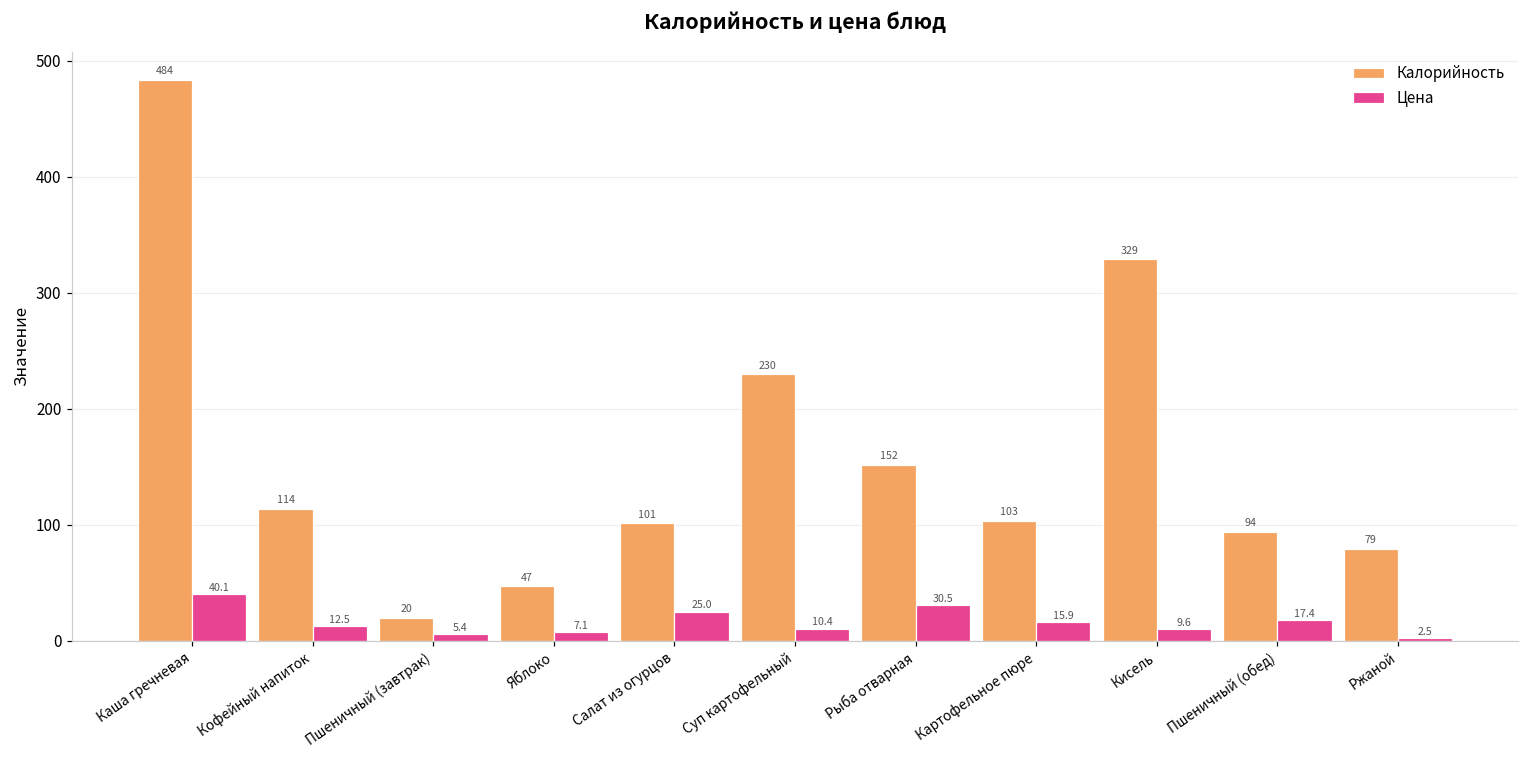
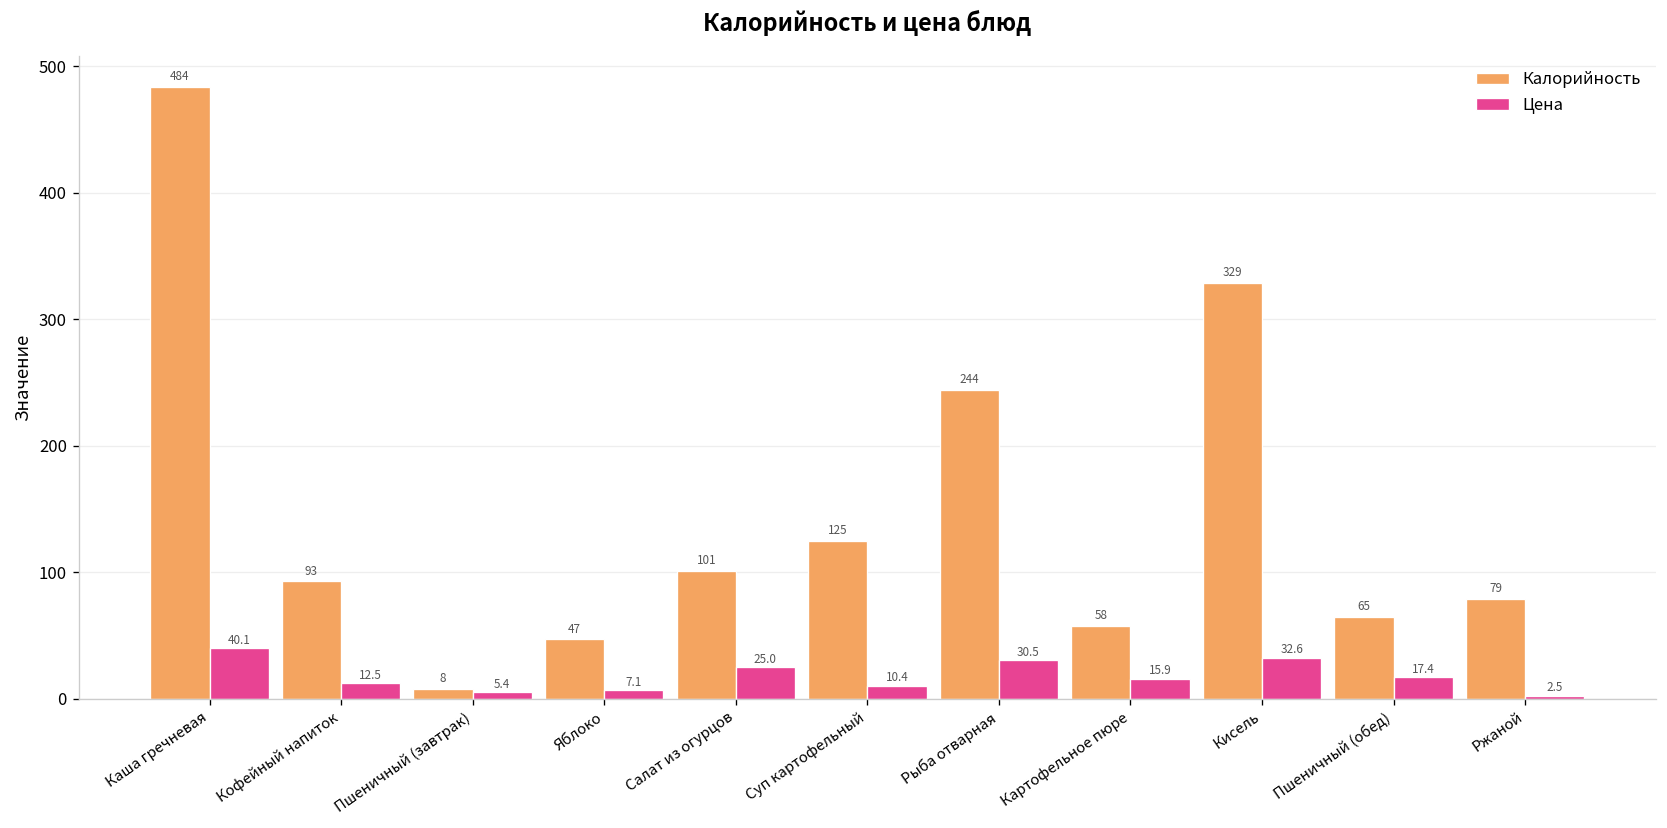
  {
    "Калорийность": {
      "Каша гречневая": 484,
-     "Кофейный напиток": 114,
-     "Пшеничный (завтрак)": 20,
+     "Кофейный напиток": 93,
+     "Пшеничный (завтрак)": 8,
      "Яблоко": 47,
      "Салат из огурцов": 101,
-     "Суп картофельный": 230,
-     "Рыба отварная": 152,
-     "Картофельное пюре": 103,
+     "Суп картофельный": 125,
+     "Рыба отварная": 244,
+     "Картофельное пюре": 58,
      "Кисель": 329,
-     "Пшеничный (обед)": 94,
+     "Пшеничный (обед)": 65,
      "Ржаной": 79
    },
    "Цена": {
      "Каша гречневая": 40.1,
      "Кофейный напиток": 12.5,
      "Пшеничный (завтрак)": 5.4,
      "Яблоко": 7.1,
      "Салат из огурцов": 25.0,
      "Суп картофельный": 10.4,
      "Рыба отварная": 30.5,
      "Картофельное пюре": 15.9,
-     "Кисель": 9.6,
+     "Кисель": 32.6,
      "Пшеничный (обед)": 17.4,
      "Ржаной": 2.5
    }
  }
